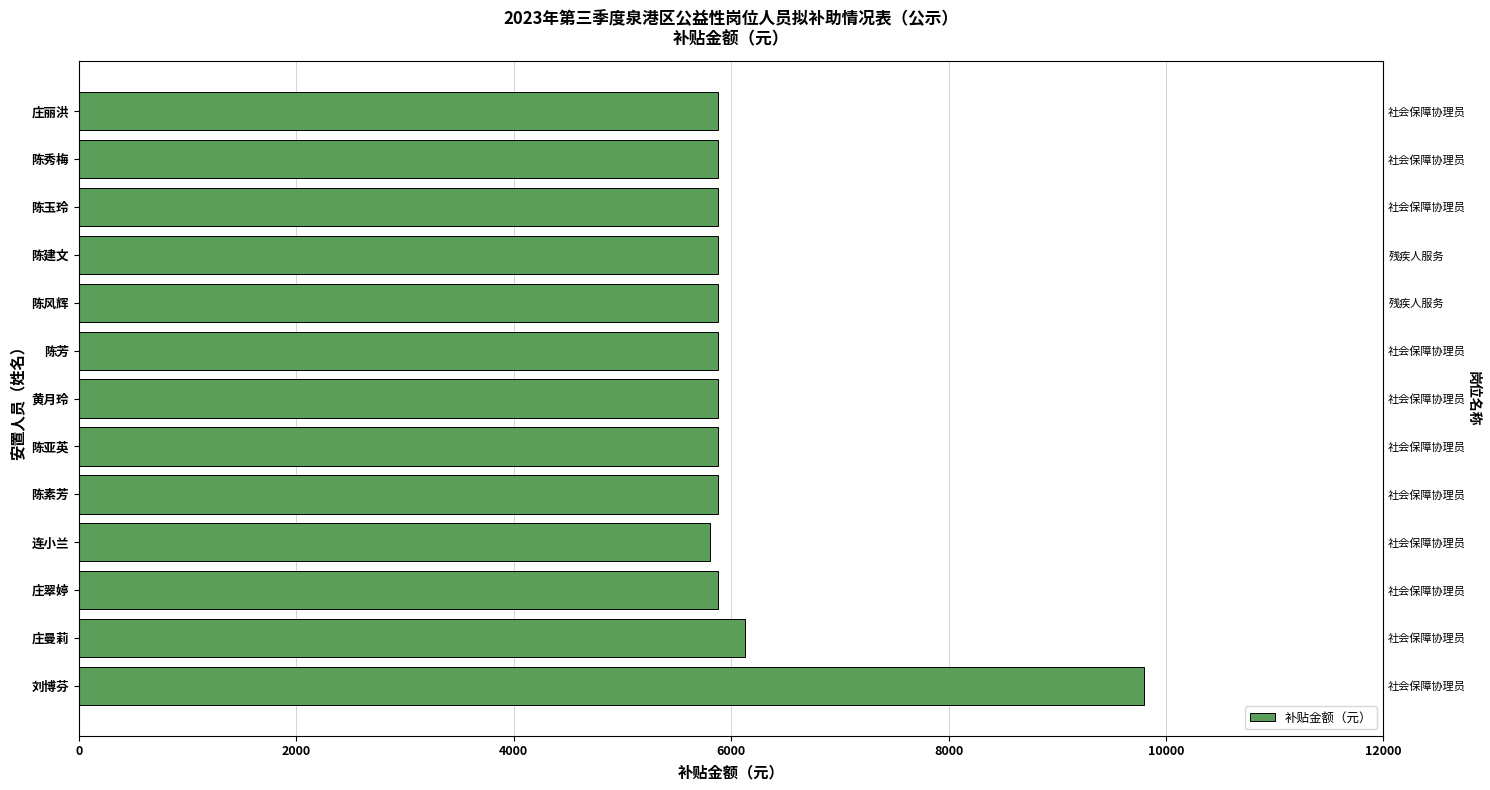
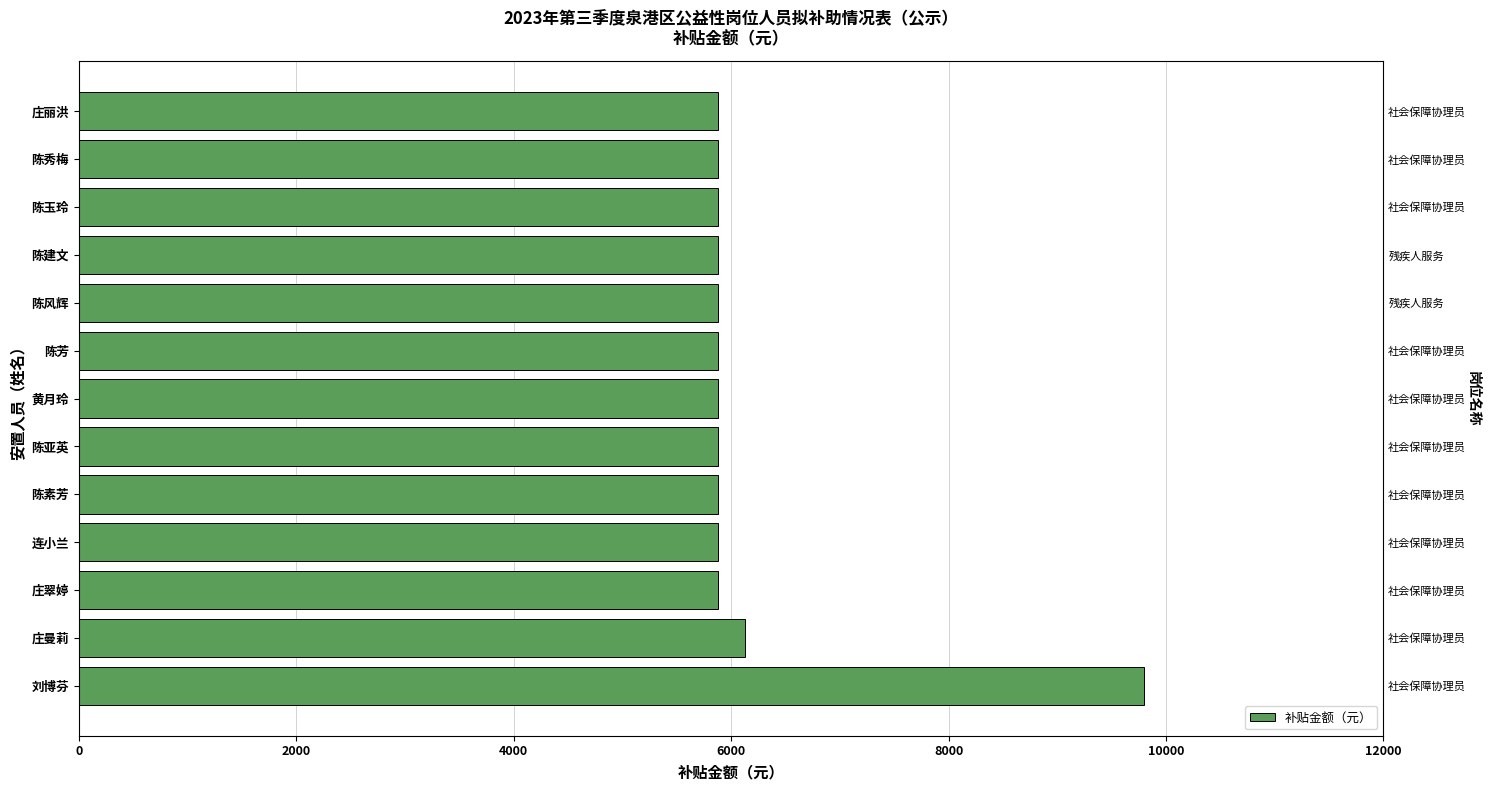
  {
    "庄丽洪": 5880,
    "陈秀梅": 5880,
    "陈玉玲": 5880,
    "陈建文": 5880,
    "陈风辉": 5880,
    "陈芳": 5880,
    "黄月玲": 5880,
    "陈亚英": 5880,
    "陈素芳": 5880,
-   "连小兰": 5800,
+   "连小兰": 5880,
    "庄翠婷": 5880,
    "庄曼莉": 6130,
    "刘博芬": 9800
  }
